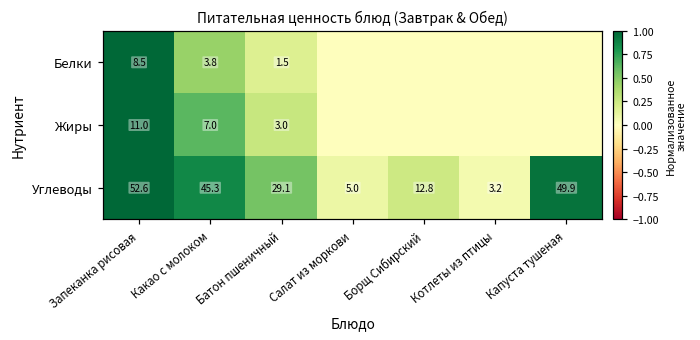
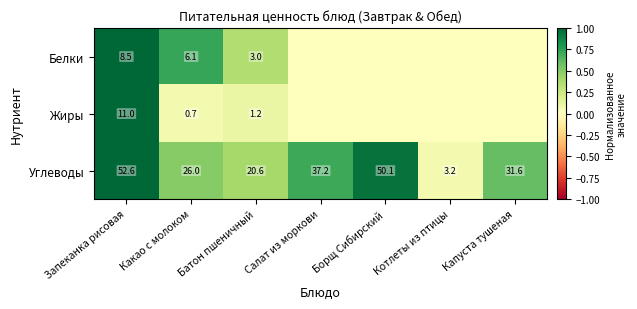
  {
    "Белки": {
-     "Какао с молоком": 3.8,
-     "Батон пшеничный": 1.5
+     "Какао с молоком": 6.1,
+     "Батон пшеничный": 3.0
    },
    "Жиры": {
-     "Какао с молоком": 7.0,
-     "Батон пшеничный": 3.0
+     "Какао с молоком": 0.7,
+     "Батон пшеничный": 1.2
    },
    "Углеводы": {
-     "Какао с молоком": 45.3,
-     "Батон пшеничный": 29.1,
-     "Салат из моркови": 5.0,
-     "Борщ Сибирский": 12.8,
-     "Капуста тушеная": 49.9
+     "Какао с молоком": 26.0,
+     "Батон пшеничный": 20.6,
+     "Салат из моркови": 37.2,
+     "Борщ Сибирский": 50.1,
+     "Капуста тушеная": 31.6
    }
  }
